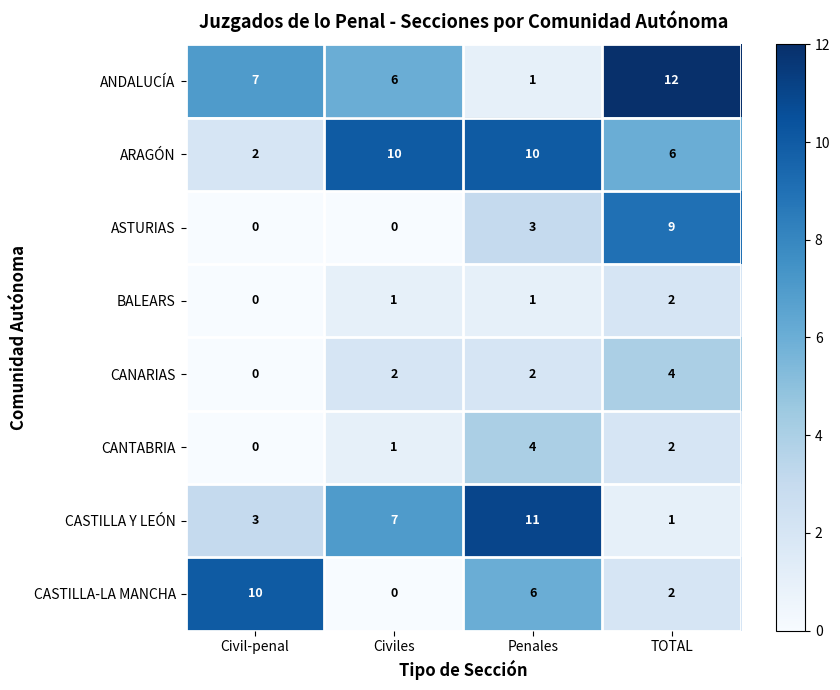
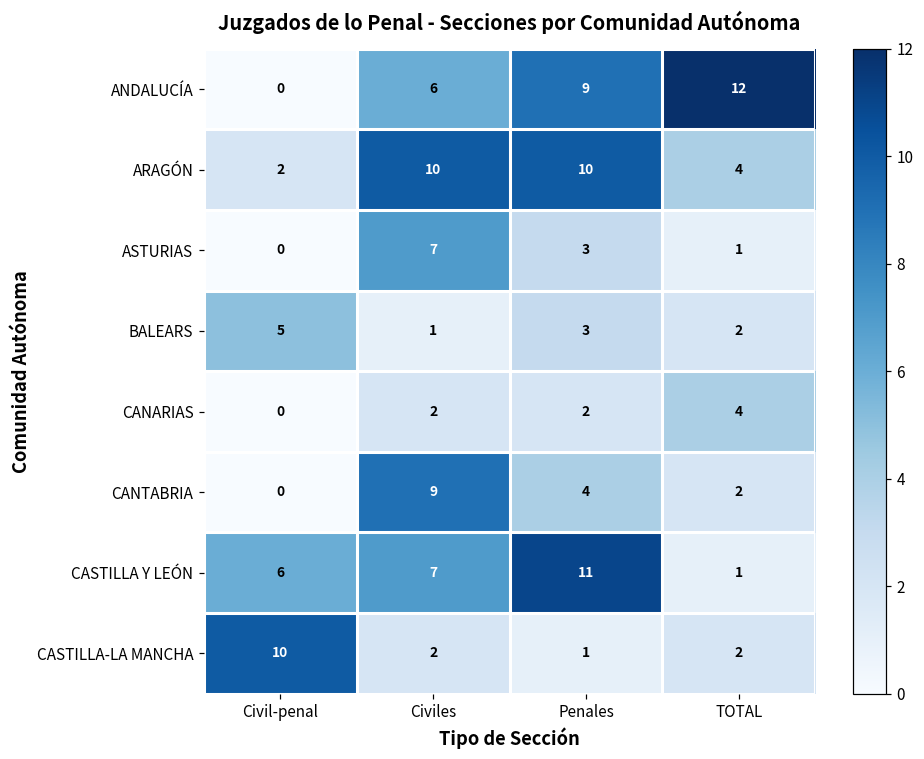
  {
    "ANDALUCÍA": {
-     "Civil-penal": 7,
+     "Civil-penal": 0,
      "Civiles": 6,
-     "Penales": 1,
+     "Penales": 9,
      "TOTAL": 12
    },
    "ARAGÓN": {
      "Civil-penal": 2,
      "Civiles": 10,
      "Penales": 10,
-     "TOTAL": 6
+     "TOTAL": 4
    },
    "ASTURIAS": {
      "Civil-penal": 0,
-     "Civiles": 0,
+     "Civiles": 7,
      "Penales": 3,
-     "TOTAL": 9
+     "TOTAL": 1
    },
    "BALEARS": {
-     "Civil-penal": 0,
+     "Civil-penal": 5,
      "Civiles": 1,
-     "Penales": 1,
+     "Penales": 3,
      "TOTAL": 2
    },
    "CANARIAS": {
      "Civil-penal": 0,
      "Civiles": 2,
      "Penales": 2,
      "TOTAL": 4
    },
    "CANTABRIA": {
      "Civil-penal": 0,
-     "Civiles": 1,
+     "Civiles": 9,
      "Penales": 4,
      "TOTAL": 2
    },
    "CASTILLA Y LEÓN": {
-     "Civil-penal": 3,
+     "Civil-penal": 6,
      "Civiles": 7,
      "Penales": 11,
      "TOTAL": 1
    },
    "CASTILLA-LA MANCHA": {
      "Civil-penal": 10,
-     "Civiles": 0,
-     "Penales": 6,
+     "Civiles": 2,
+     "Penales": 1,
      "TOTAL": 2
    }
  }
